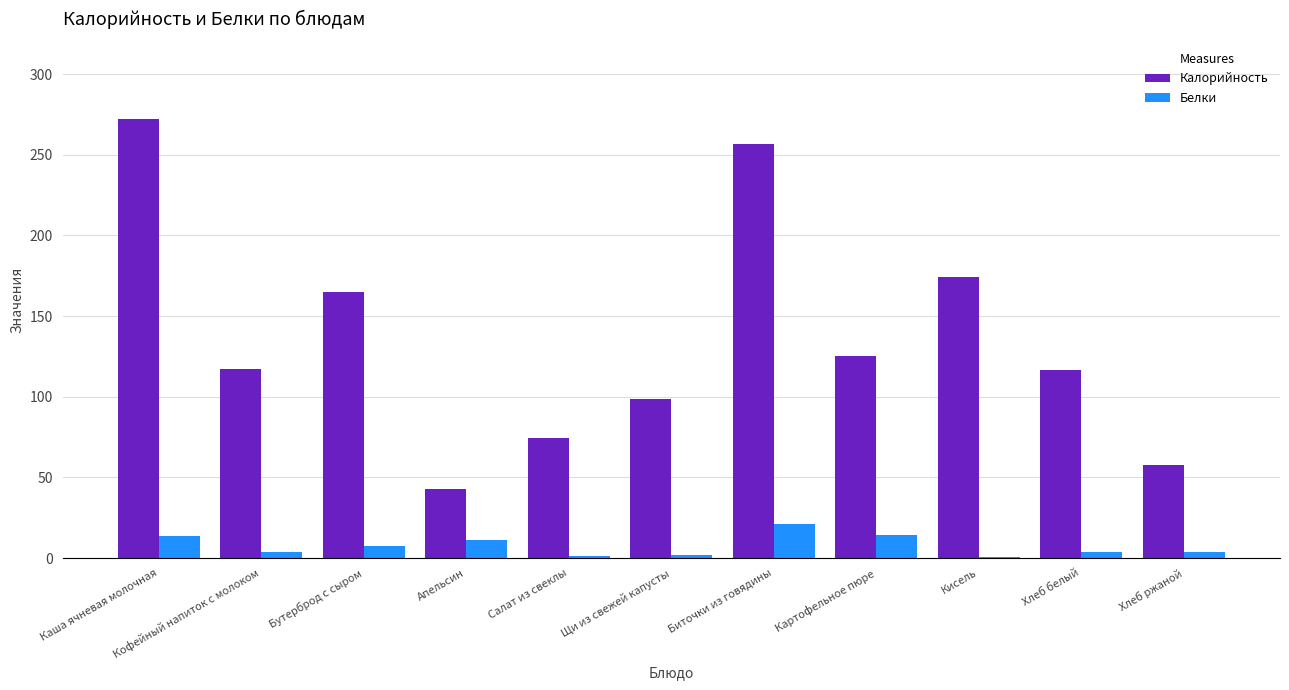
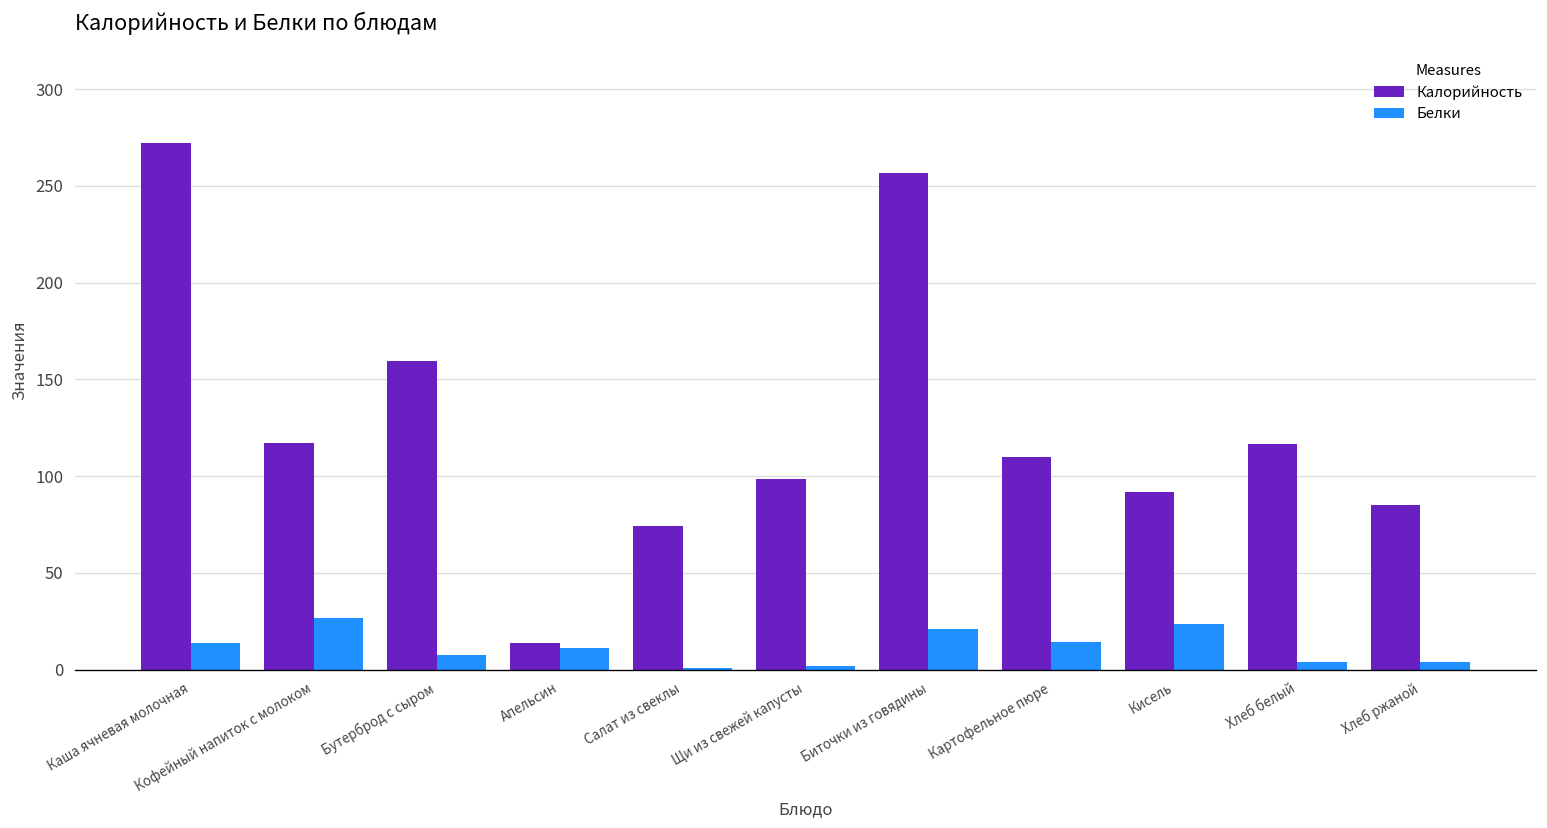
  {
    "Калорийность": {
      "Каша ячневая молочная": 272,
      "Кофейный напиток с молоком": 117,
-     "Бутерброд с сыром": 165,
-     "Апельсин": 43,
+     "Бутерброд с сыром": 160,
+     "Апельсин": 14,
      "Салат из свеклы": 74,
      "Щи из свежей капусты": 99,
      "Биточки из говядины": 257,
-     "Картофельное пюре": 125,
-     "Кисель": 174,
+     "Картофельное пюре": 110,
+     "Кисель": 92,
      "Хлеб белый": 117,
-     "Хлеб ржаной": 58
+     "Хлеб ржаной": 85
    },
    "Белки": {
      "Каша ячневая молочная": 14,
-     "Кофейный напиток с молоком": 4,
+     "Кофейный напиток с молоком": 27,
      "Бутерброд с сыром": 8,
      "Апельсин": 11,
      "Щи из свежей капусты": 2,
      "Биточки из говядины": 21,
      "Картофельное пюре": 14,
-     "Кисель": 1,
+     "Кисель": 24,
      "Хлеб белый": 4,
      "Хлеб ржаной": 4
    }
  }
